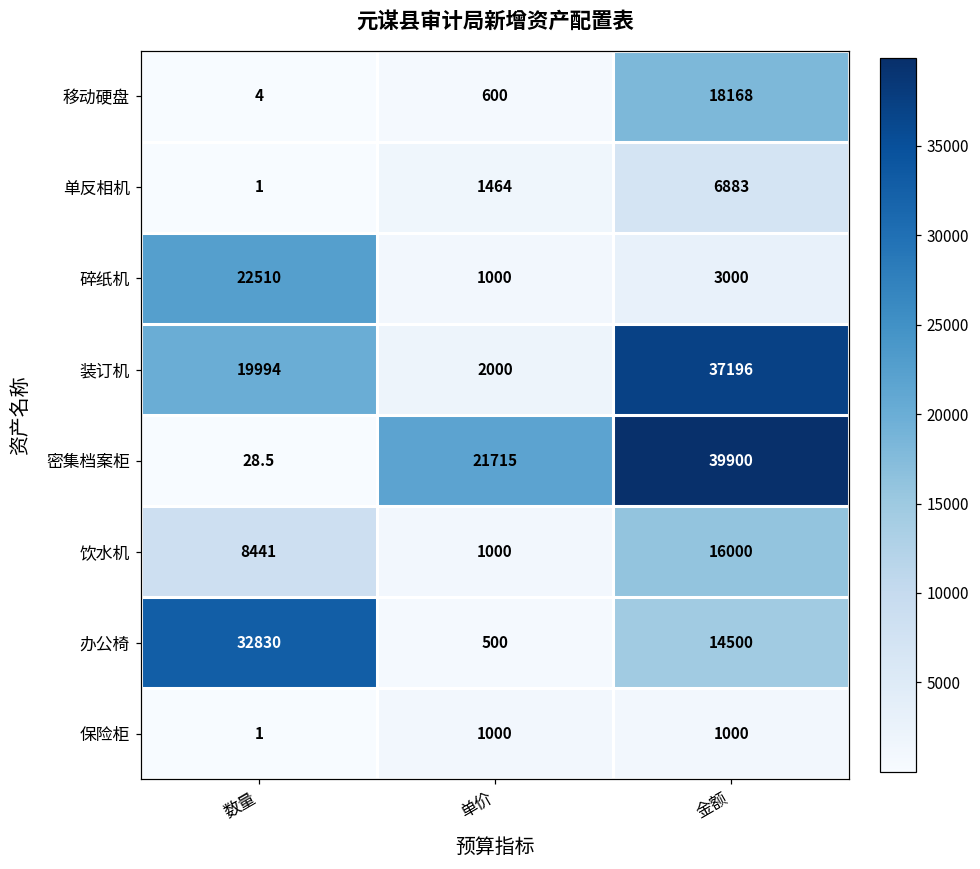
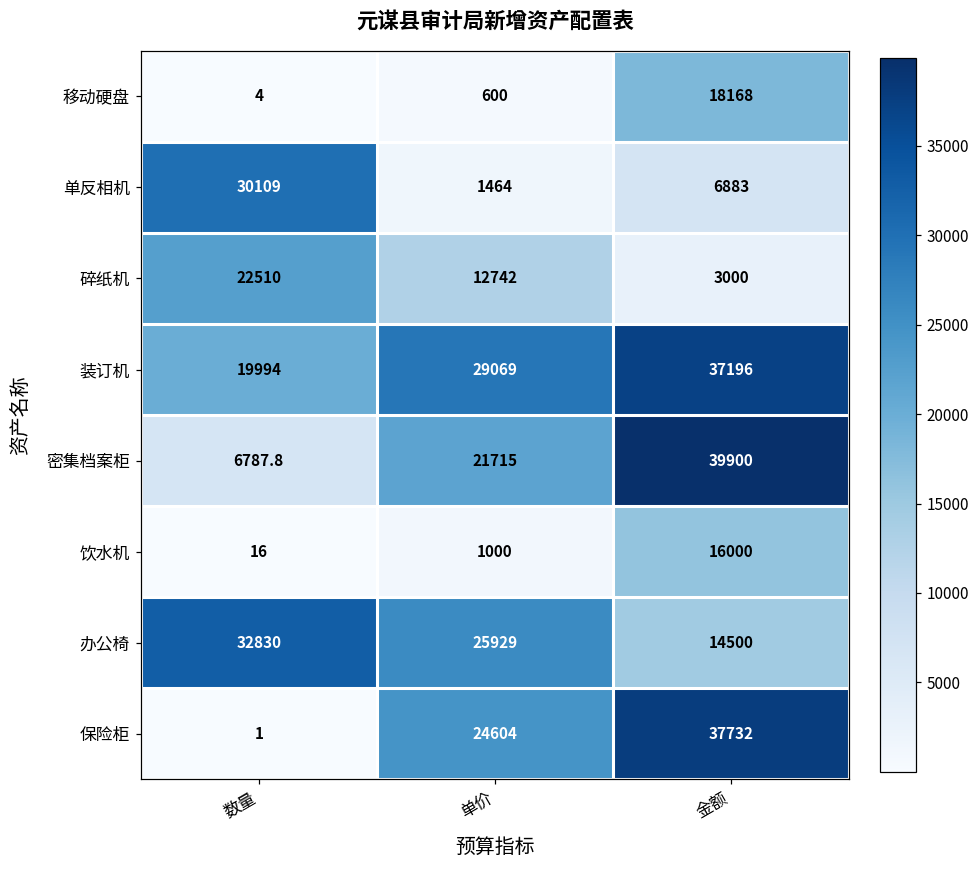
  {
    "移动硬盘": {
      "数量": 4,
      "单价": 600,
      "金额": 18168
    },
    "单反相机": {
-     "数量": 1,
+     "数量": 30109,
      "单价": 1464,
      "金额": 6883
    },
    "碎纸机": {
      "数量": 22510,
-     "单价": 1000,
+     "单价": 12742,
      "金额": 3000
    },
    "装订机": {
      "数量": 19994,
-     "单价": 2000,
+     "单价": 29069,
      "金额": 37196
    },
    "密集档案柜": {
-     "数量": 28.5,
+     "数量": 6787.8,
      "单价": 21715,
      "金额": 39900
    },
    "饮水机": {
-     "数量": 8441,
+     "数量": 16,
      "单价": 1000,
      "金额": 16000
    },
    "办公椅": {
      "数量": 32830,
-     "单价": 500,
+     "单价": 25929,
      "金额": 14500
    },
    "保险柜": {
      "数量": 1,
-     "单价": 1000,
-     "金额": 1000
+     "单价": 24604,
+     "金额": 37732
    }
  }
